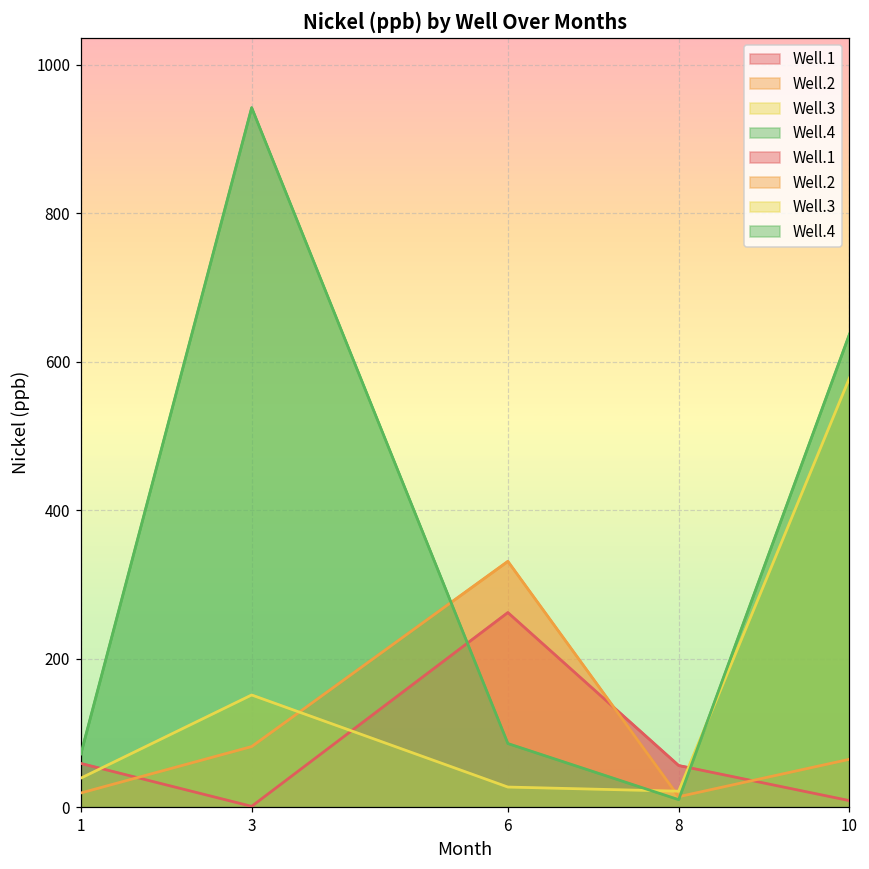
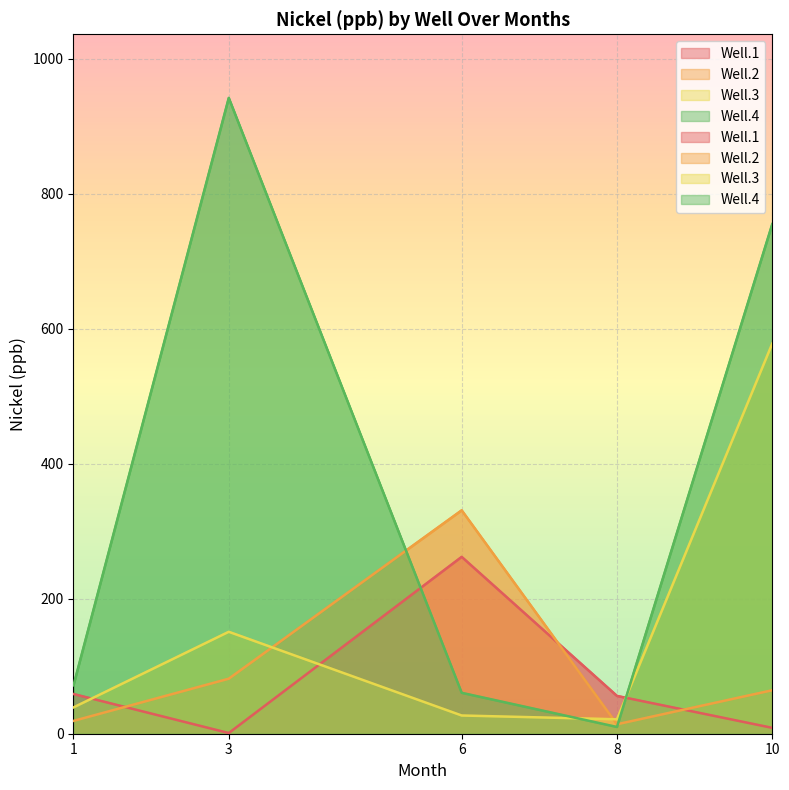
  {
    "Well.4": {
      "1": 70,
      "3": 940,
-     "6": 90,
+     "6": 60,
      "8": 10,
-     "10": 640
+     "10": 760
    }
  }
